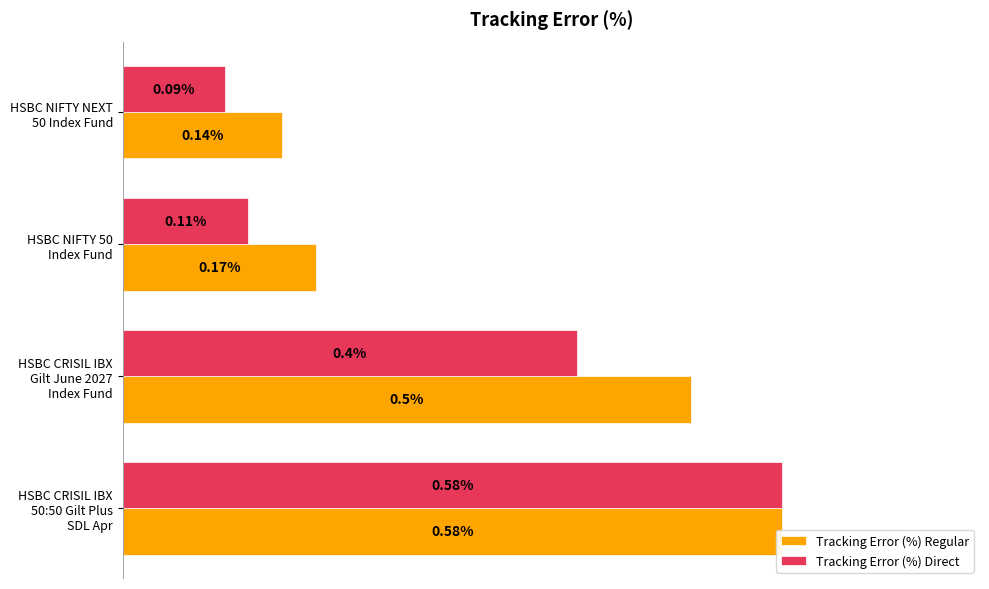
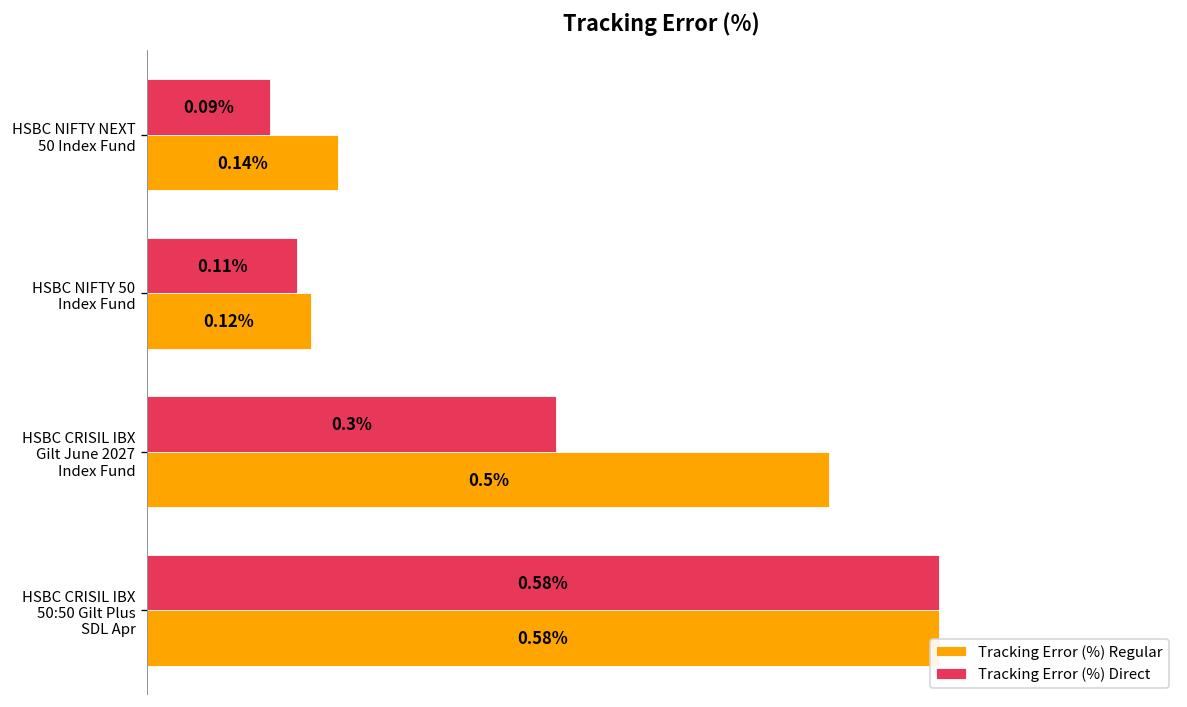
  {
    "Tracking Error (%) Regular": {
      "HSBC NIFTY NEXT 50 Index Fund": "0.14%",
-     "HSBC NIFTY 50 Index Fund": "0.17%",
+     "HSBC NIFTY 50 Index Fund": "0.12%",
      "HSBC CRISIL IBX Gilt June 2027 Index Fund": "0.5%"
    },
    "Tracking Error (%) Direct": {
      "HSBC NIFTY NEXT 50 Index Fund": "0.09%",
      "HSBC NIFTY 50 Index Fund": "0.11%",
-     "HSBC CRISIL IBX Gilt June 2027 Index Fund": "0.4%",
+     "HSBC CRISIL IBX Gilt June 2027 Index Fund": "0.3%",
      "HSBC CRISIL IBX 50:50 Gilt Plus SDL Apr": "0.58%"
    }
  }
